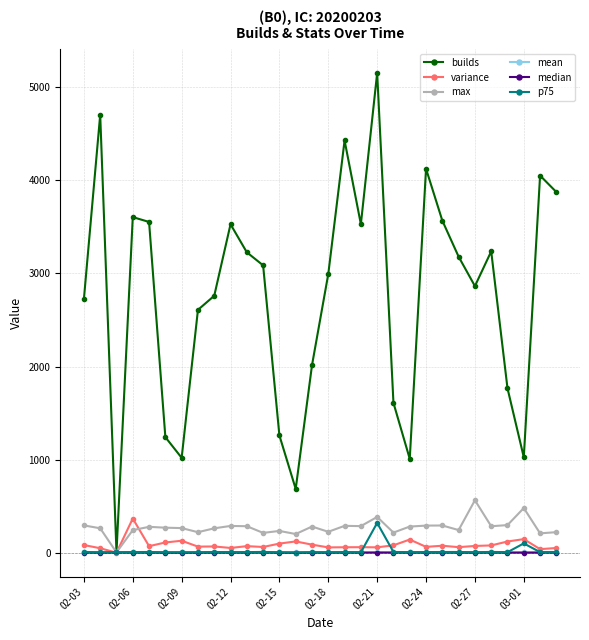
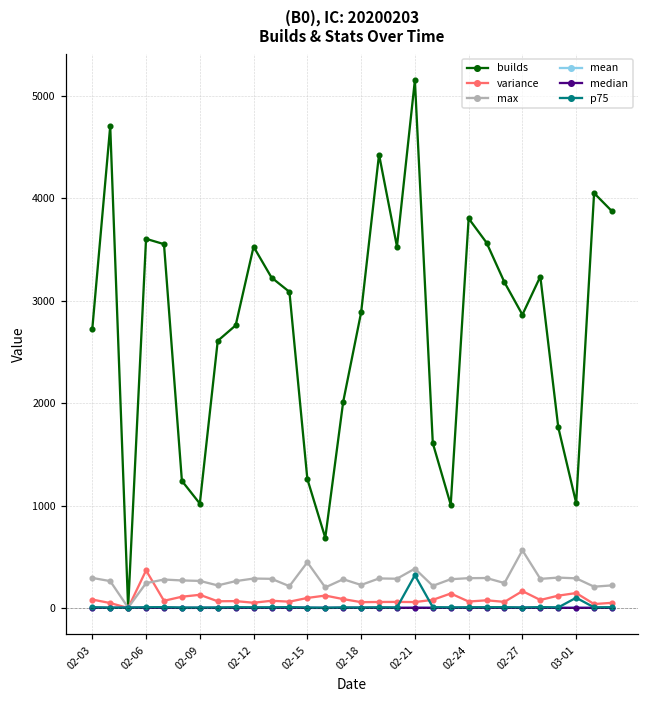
  {
    "builds": {
      "02-03": 2700,
      "02-06": 3600,
      "02-09": 1000,
      "02-12": 3500,
      "02-15": 1300,
-     "02-18": 3000,
+     "02-18": 2900,
      "02-21": 5200,
-     "02-24": 4100,
+     "02-24": 3800,
      "02-27": 2900,
      "03-01": 1000
    },
    "variance": {
      "02-03": 100,
      "02-06": 400,
      "02-09": 100,
      "02-12": 100,
      "02-15": 100,
      "02-18": 100,
      "02-21": 100,
      "02-24": 100,
-     "02-27": 100,
+     "02-27": 200,
      "03-01": 100
    },
    "max": {
      "02-03": 300,
      "02-06": 200,
      "02-09": 300,
      "02-12": 300,
-     "02-15": 200,
+     "02-15": 400,
      "02-18": 200,
      "02-21": 400,
      "02-24": 300,
      "02-27": 600,
-     "03-01": 500
+     "03-01": 300
    },
    "p75": {
      "02-21": 300,
      "03-01": 100
    }
  }
